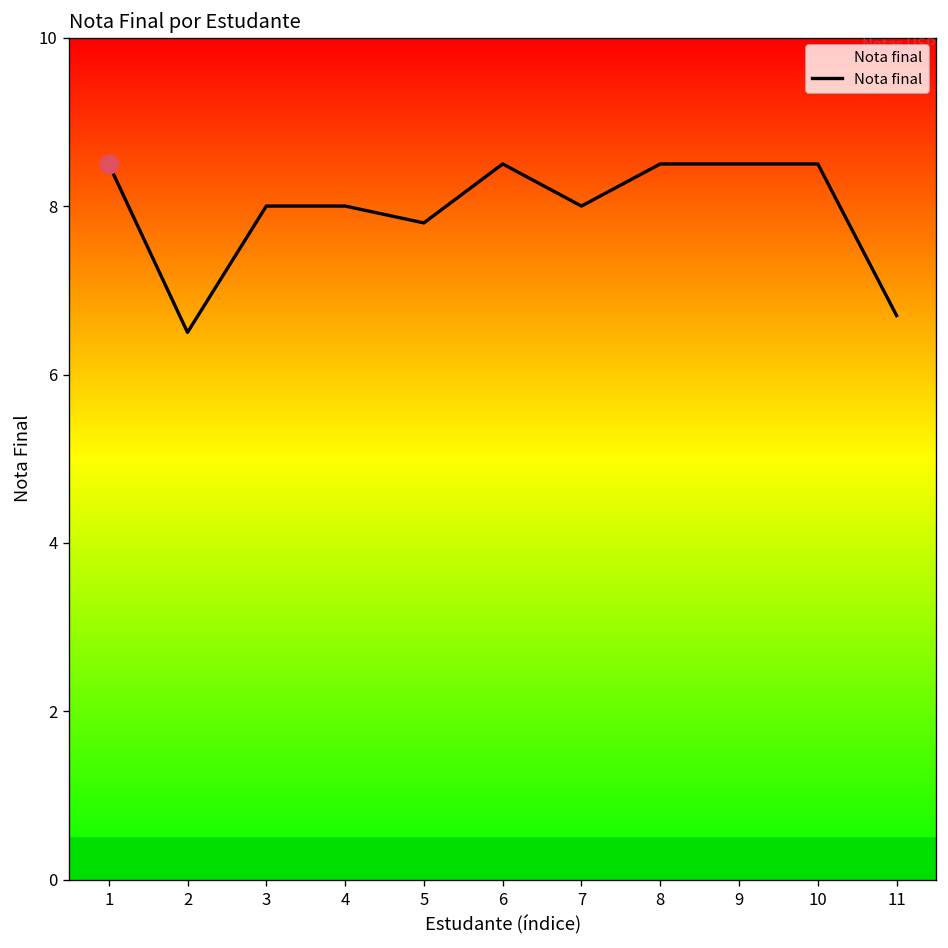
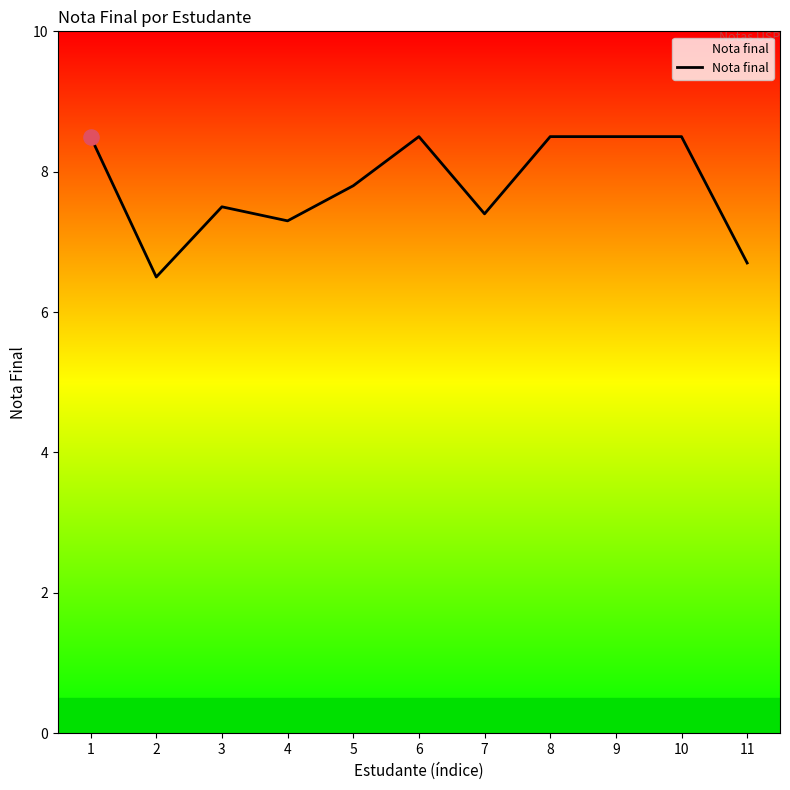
  {
    "Nota final": {
      "2": 6.5,
-     "3": 8.0,
-     "4": 8.0,
+     "3": 7.5,
+     "4": 7.3,
      "5": 7.8,
      "6": 8.5,
-     "7": 8.0,
+     "7": 7.4,
      "8": 8.5,
      "9": 8.5,
      "10": 8.5,
      "11": 6.7
    }
  }
